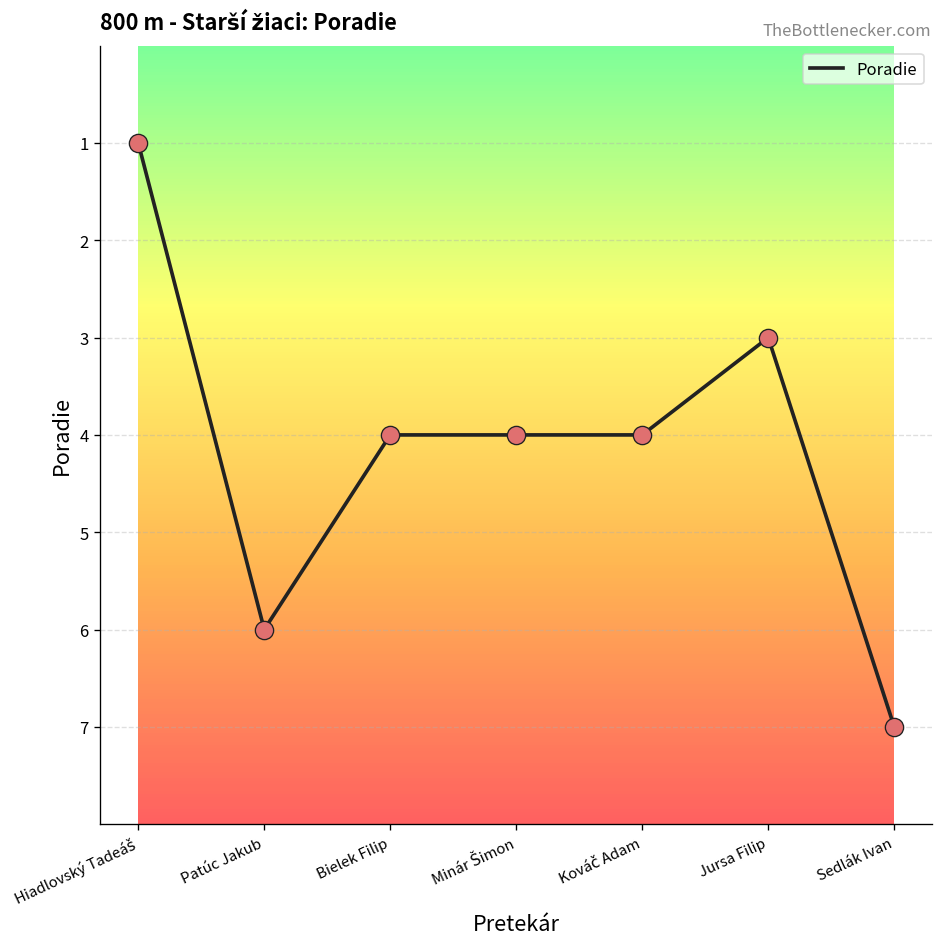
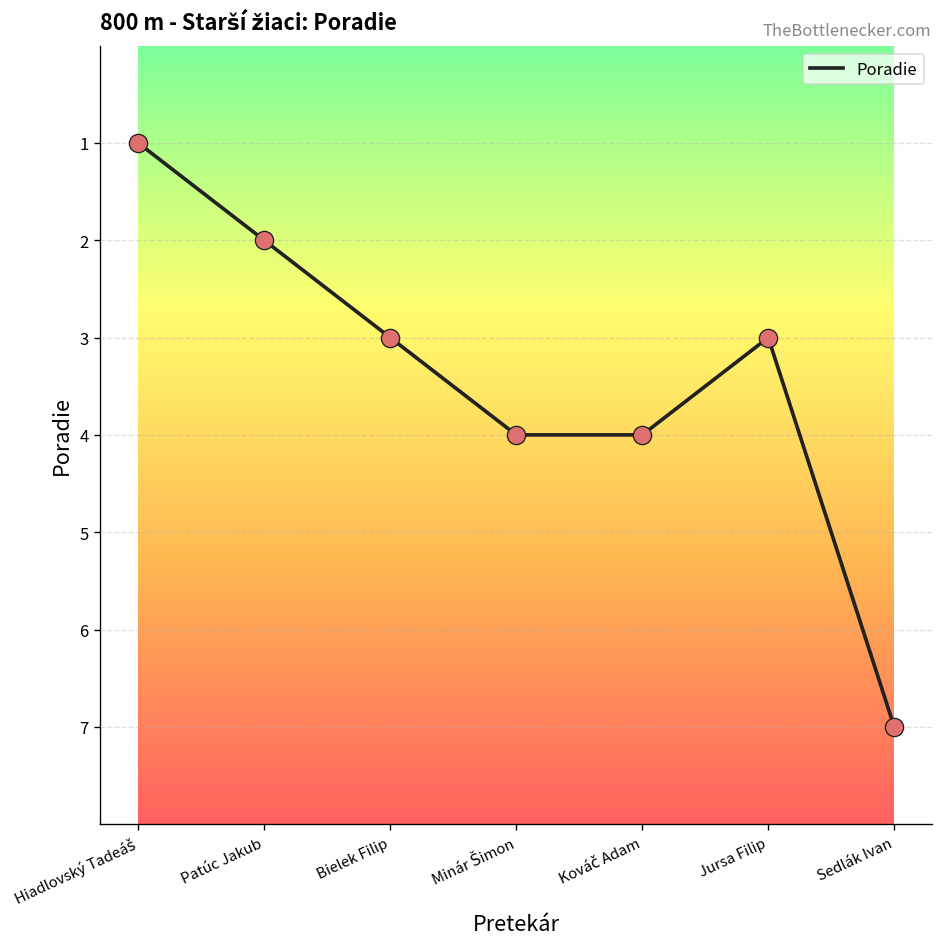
  {
    "Hiadlovský Tadeáš": 1,
-   "Patúc Jakub": 6,
-   "Bielek Filip": 4,
+   "Patúc Jakub": 2,
+   "Bielek Filip": 3,
    "Minár Šimon": 4,
    "Kováč Adam": 4,
    "Jursa Filip": 3,
    "Sedlák Ivan": 7
  }
